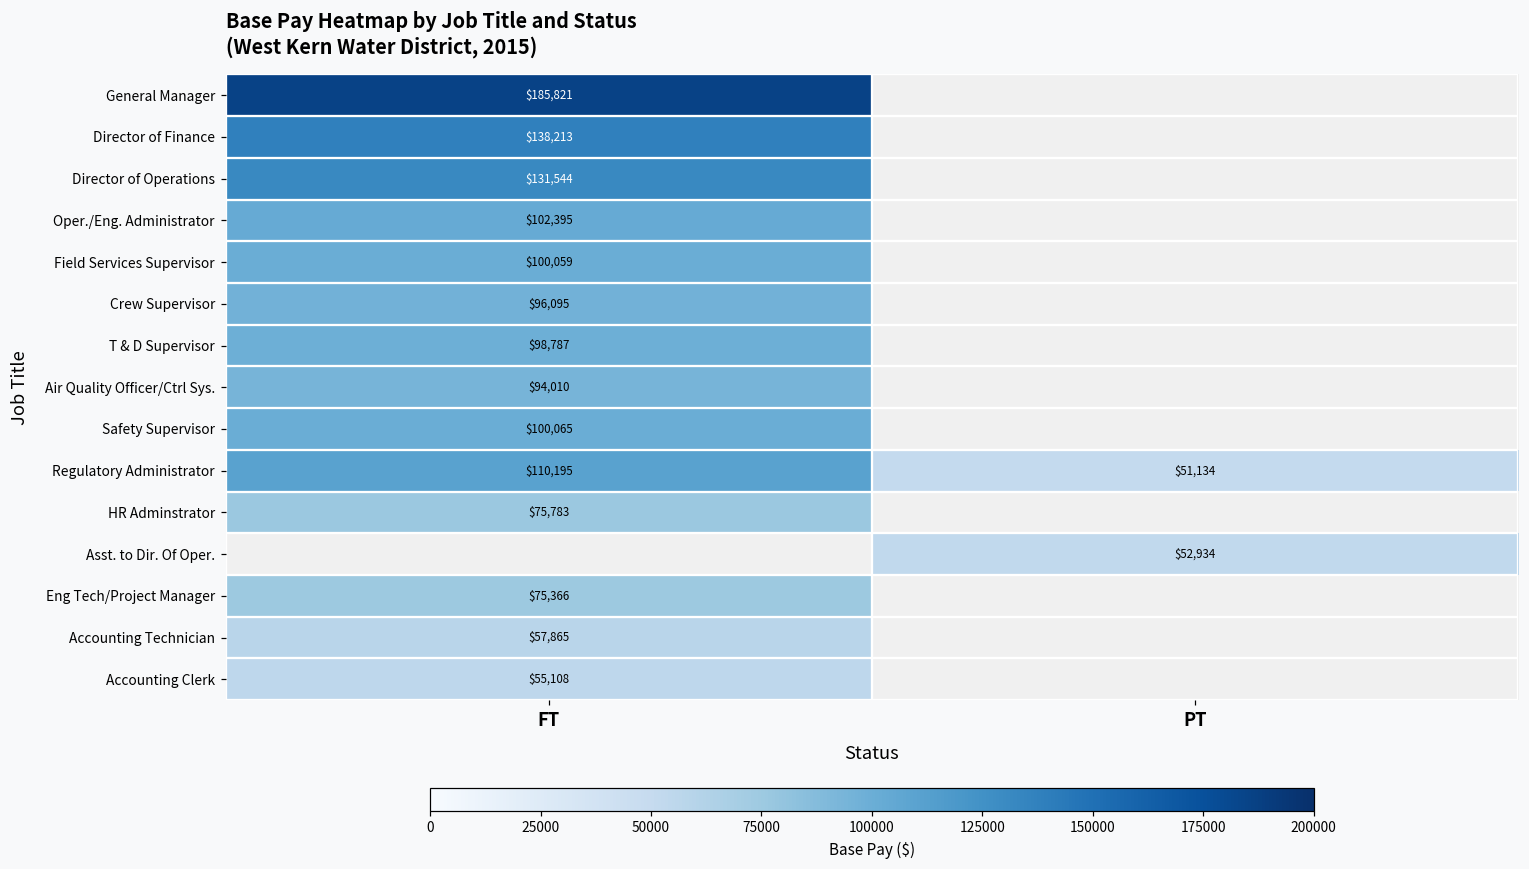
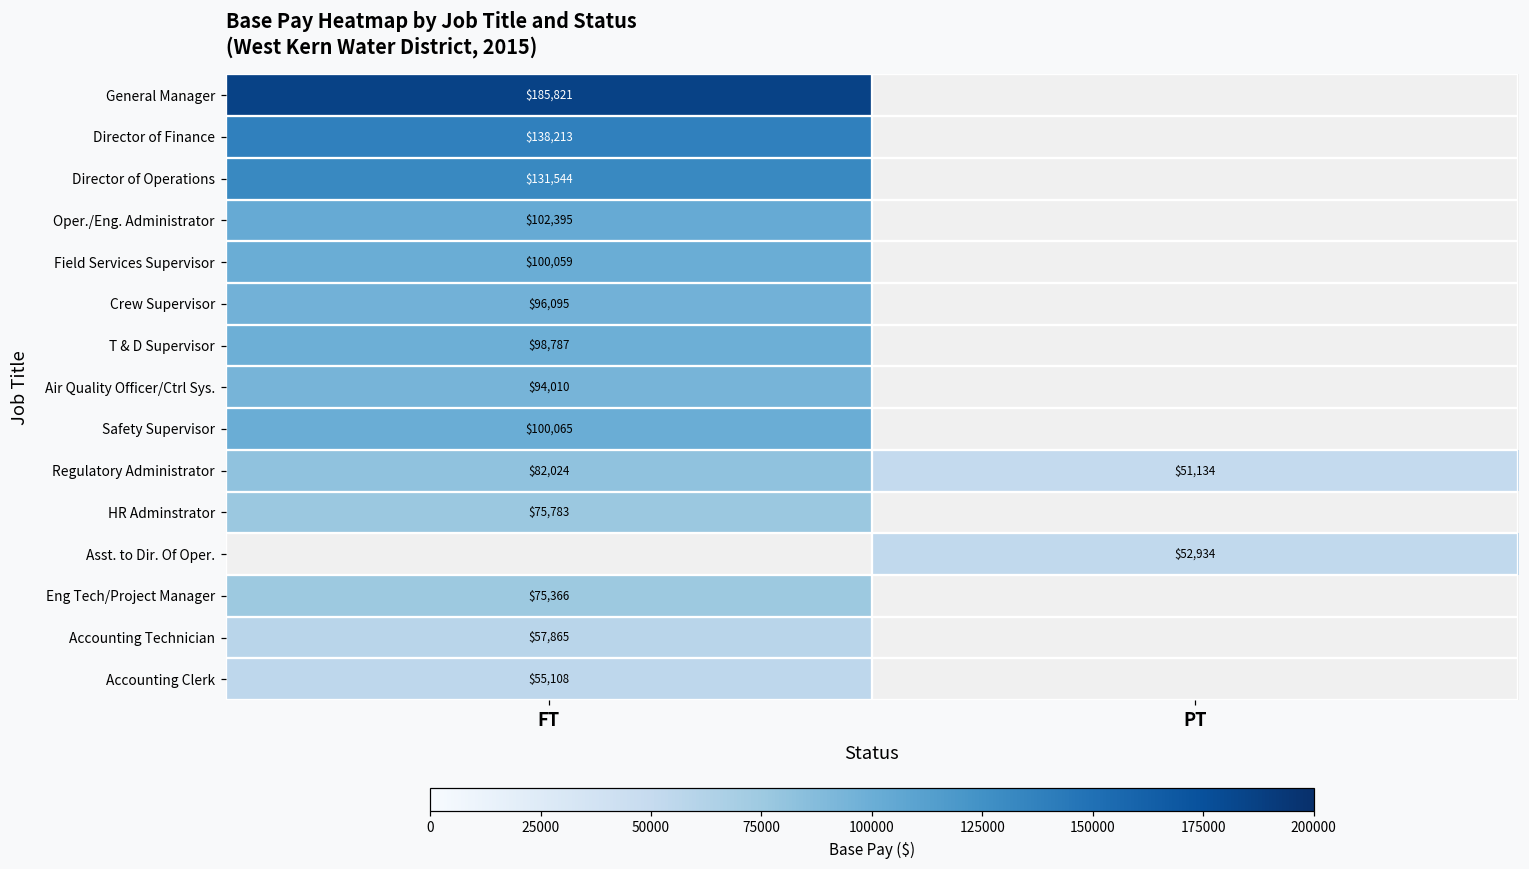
  {
    "General Manager": {
      "FT": "$185,821"
    },
    "Director of Finance": {
      "FT": "$138,213"
    },
    "Director of Operations": {
      "FT": "$131,544"
    },
    "Oper./Eng. Administrator": {
      "FT": "$102,395"
    },
    "Field Services Supervisor": {
      "FT": "$100,059"
    },
    "Crew Supervisor": {
      "FT": "$96,095"
    },
    "T & D Supervisor": {
      "FT": "$98,787"
    },
    "Air Quality Officer/Ctrl Sys.": {
      "FT": "$94,010"
    },
    "Safety Supervisor": {
      "FT": "$100,065"
    },
    "Regulatory Administrator": {
-     "FT": "$110,195",
+     "FT": "$82,024",
      "PT": "$51,134"
    },
    "HR Adminstrator": {
      "FT": "$75,783"
    },
    "Asst. to Dir. Of Oper.": {
      "PT": "$52,934"
    },
    "Eng Tech/Project Manager": {
      "FT": "$75,366"
    },
    "Accounting Technician": {
      "FT": "$57,865"
    },
    "Accounting Clerk": {
      "FT": "$55,108"
    }
  }
